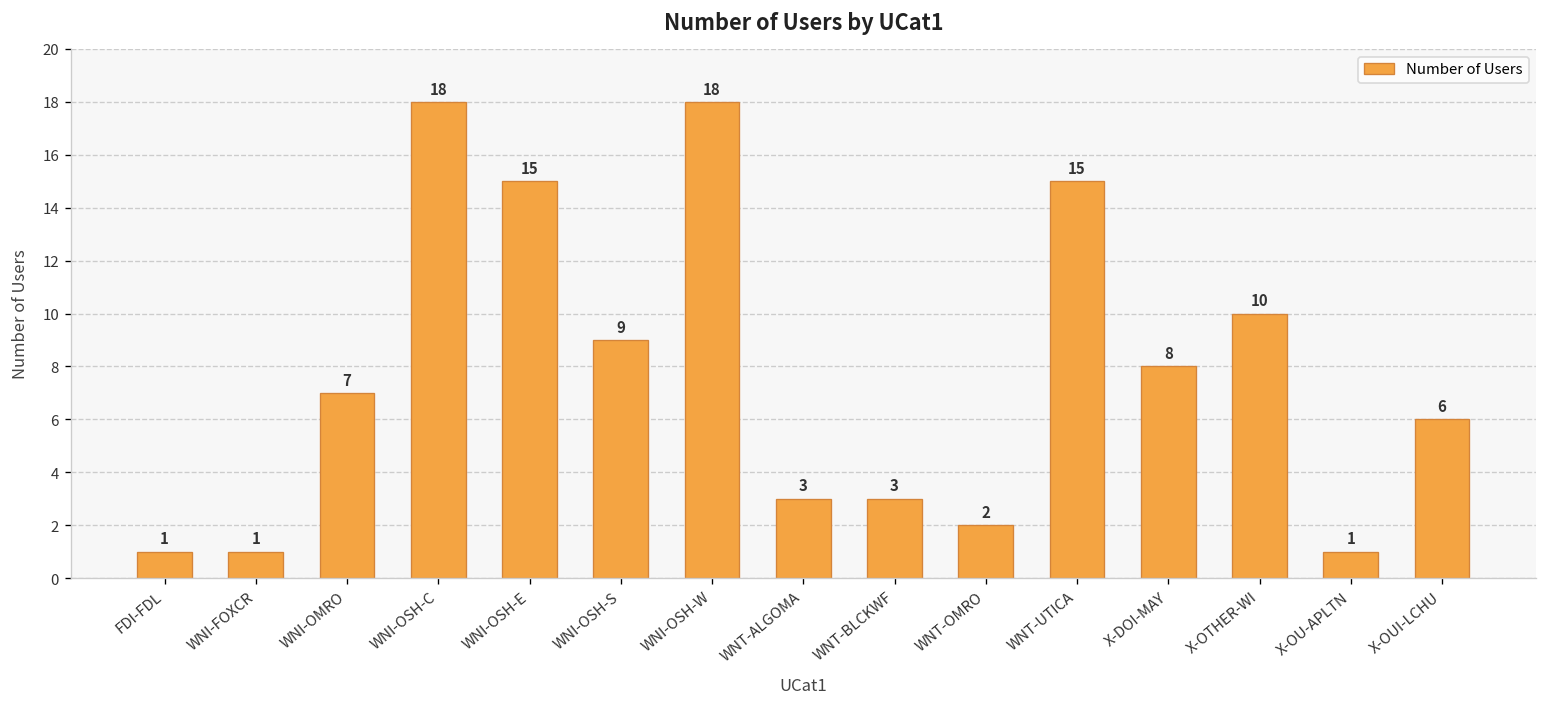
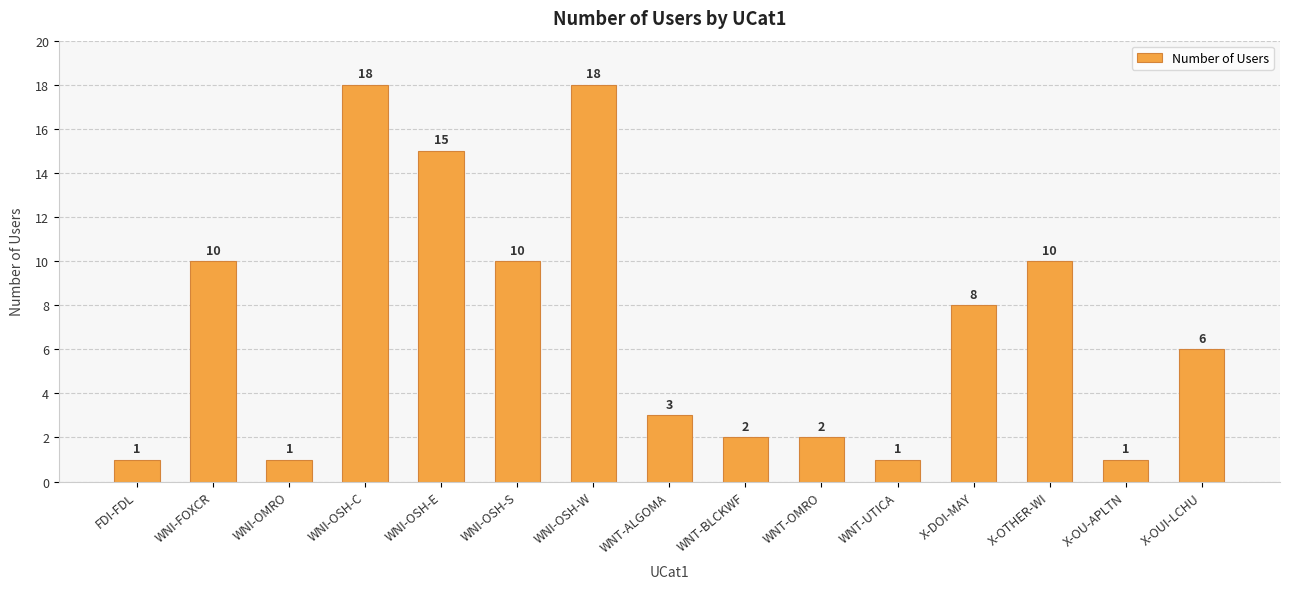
  {
    "FDI-FDL": 1,
-   "WNI-FOXCR": 1,
-   "WNI-OMRO": 7,
+   "WNI-FOXCR": 10,
+   "WNI-OMRO": 1,
    "WNI-OSH-C": 18,
    "WNI-OSH-E": 15,
-   "WNI-OSH-S": 9,
+   "WNI-OSH-S": 10,
    "WNI-OSH-W": 18,
    "WNT-ALGOMA": 3,
-   "WNT-BLCKWF": 3,
+   "WNT-BLCKWF": 2,
    "WNT-OMRO": 2,
-   "WNT-UTICA": 15,
+   "WNT-UTICA": 1,
    "X-DOI-MAY": 8,
    "X-OTHER-WI": 10,
    "X-OU-APLTN": 1,
    "X-OUI-LCHU": 6
  }
